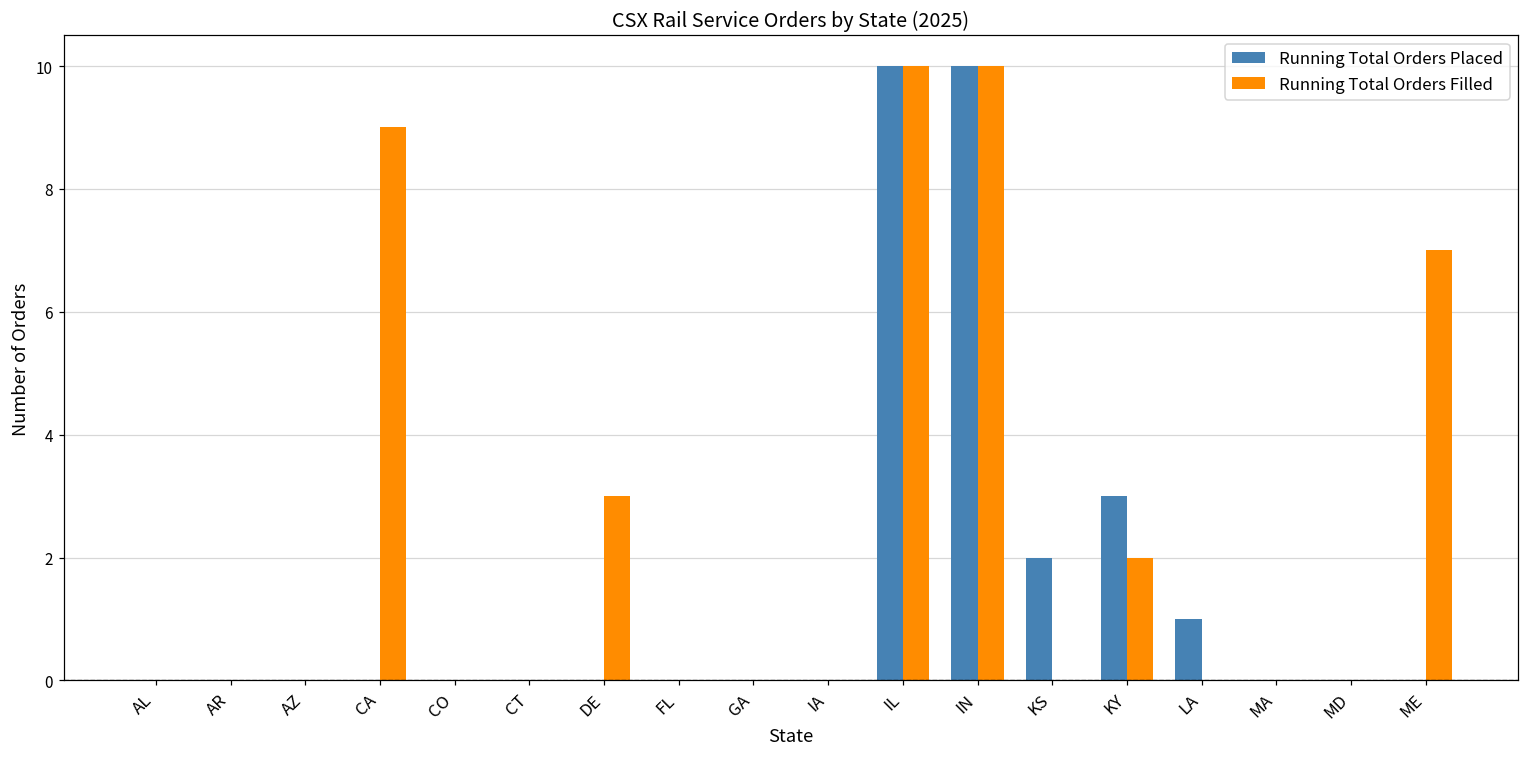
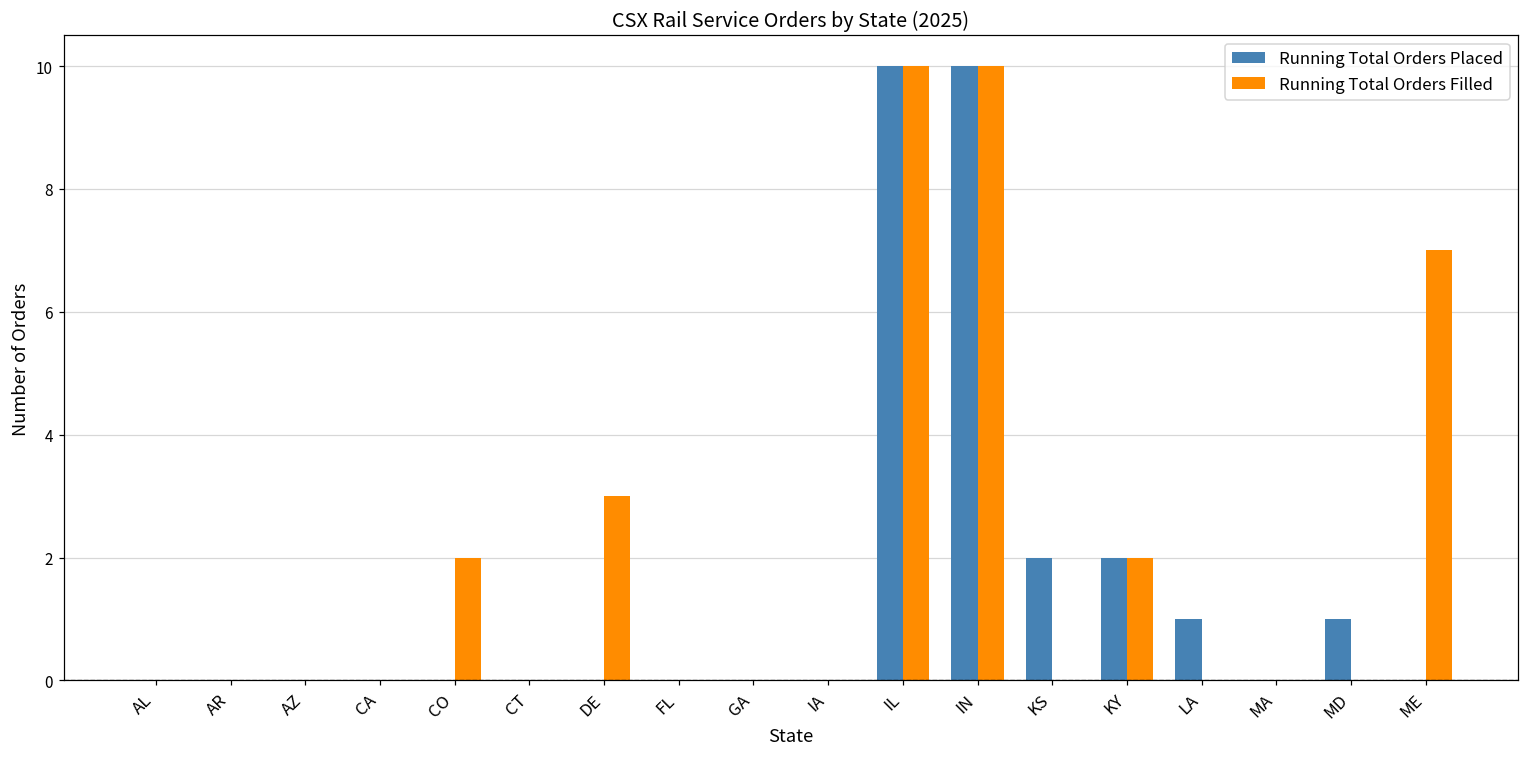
  {
    "Running Total Orders Placed": {
      "AL": 0,
      "AR": 0,
      "AZ": 0,
      "CA": 0,
      "CO": 0,
      "CT": 0,
      "DE": 0,
      "FL": 0,
      "GA": 0,
      "IA": 0,
      "IL": 10,
      "IN": 10,
      "KS": 2,
-     "KY": 3,
+     "KY": 2,
      "LA": 1,
      "MA": 0,
-     "MD": 0,
+     "MD": 1,
      "ME": 0
    },
    "Running Total Orders Filled": {
      "AL": 0,
      "AR": 0,
      "AZ": 0,
-     "CA": 9,
-     "CO": 0,
+     "CA": 0,
+     "CO": 2,
      "CT": 0,
      "DE": 3,
      "FL": 0,
      "GA": 0,
      "IA": 0,
      "IL": 10,
      "IN": 10,
      "KS": 0,
      "KY": 2,
      "LA": 0,
      "MA": 0,
      "MD": 0,
      "ME": 7
    }
  }
